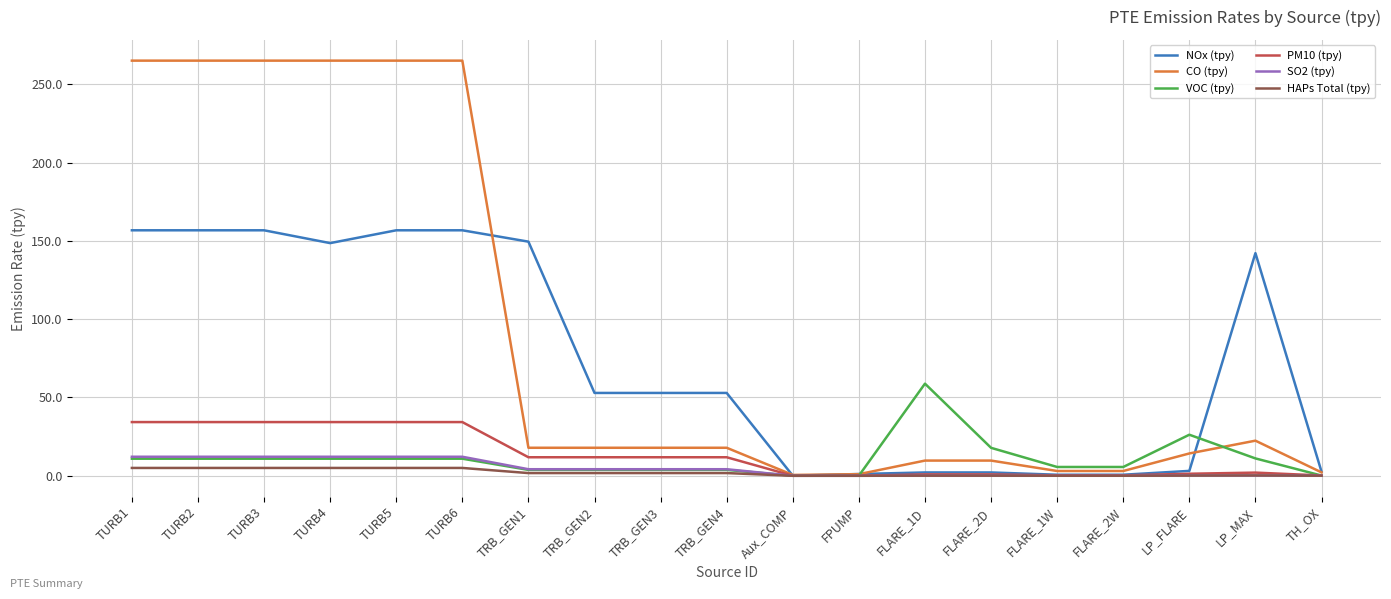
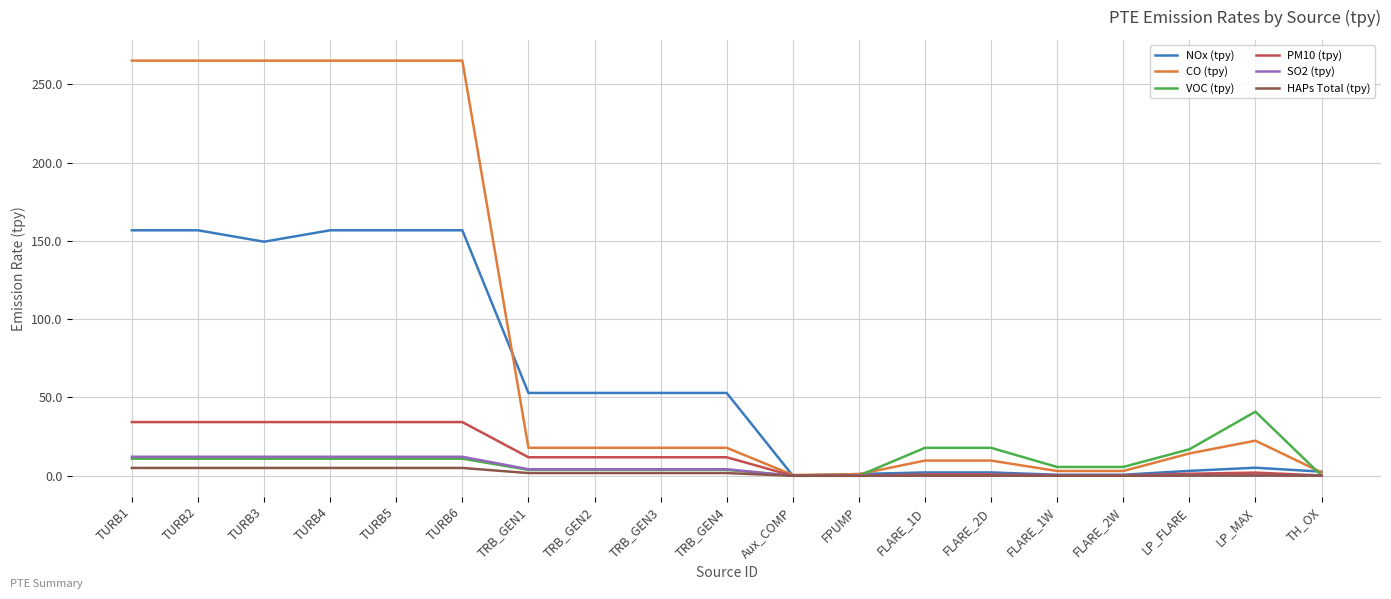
  {
    "NOx (tpy)": {
      "TURB1": 157,
      "TURB2": 157,
-     "TURB3": 157,
-     "TURB4": 149,
+     "TURB3": 149,
+     "TURB4": 157,
      "TURB5": 157,
      "TURB6": 157,
-     "TRB_GEN1": 149,
+     "TRB_GEN1": 53,
      "TRB_GEN2": 53,
      "TRB_GEN3": 53,
      "TRB_GEN4": 53,
      "LP_FLARE": 3,
-     "LP_MAX": 142
+     "LP_MAX": 5
    },
    "VOC (tpy)": {
-     "FLARE_1D": 59,
+     "FLARE_1D": 18,
      "FLARE_2D": 18,
      "FLARE_1W": 6,
      "FLARE_2W": 6,
-     "LP_FLARE": 26,
-     "LP_MAX": 11
+     "LP_FLARE": 17,
+     "LP_MAX": 41
    }
  }
